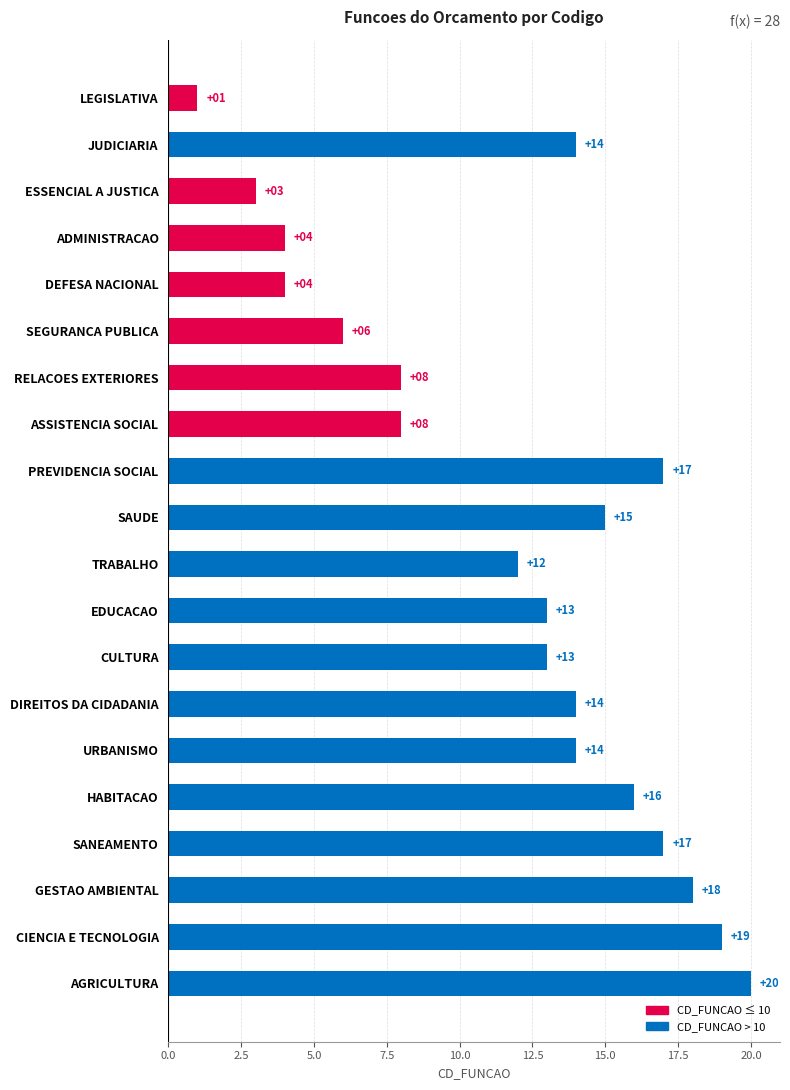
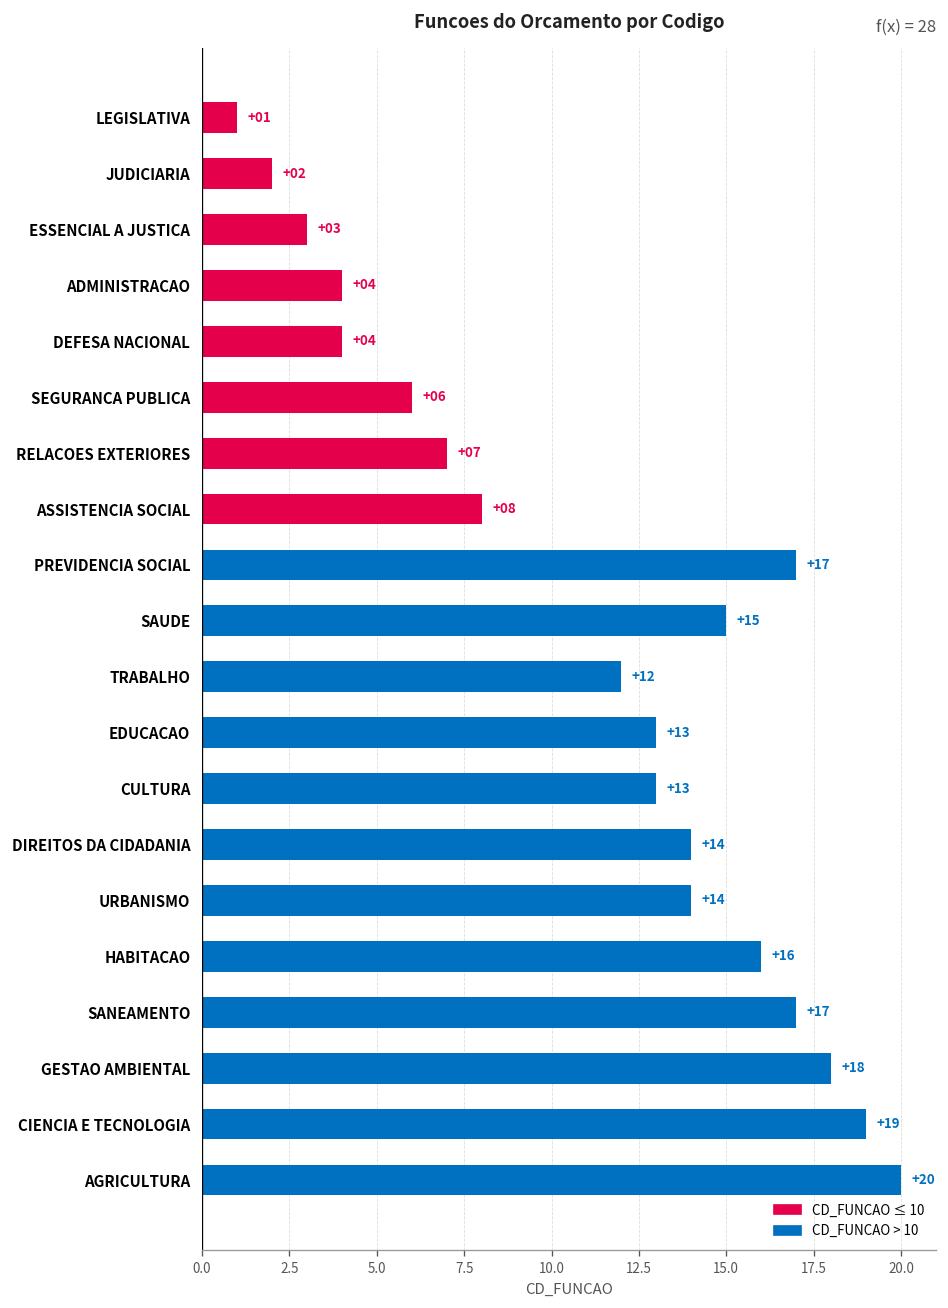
  {
    "LEGISLATIVA": "+01",
-   "JUDICIARIA": "+14",
+   "JUDICIARIA": "+02",
    "ESSENCIAL A JUSTICA": "+03",
    "ADMINISTRACAO": "+04",
    "DEFESA NACIONAL": "+04",
    "SEGURANCA PUBLICA": "+06",
-   "RELACOES EXTERIORES": "+08",
+   "RELACOES EXTERIORES": "+07",
    "ASSISTENCIA SOCIAL": "+08",
    "PREVIDENCIA SOCIAL": "+17",
    "SAUDE": "+15",
    "TRABALHO": "+12",
    "EDUCACAO": "+13",
    "CULTURA": "+13",
    "DIREITOS DA CIDADANIA": "+14",
    "URBANISMO": "+14",
    "HABITACAO": "+16",
    "SANEAMENTO": "+17",
    "GESTAO AMBIENTAL": "+18",
    "CIENCIA E TECNOLOGIA": "+19",
    "AGRICULTURA": "+20"
  }
